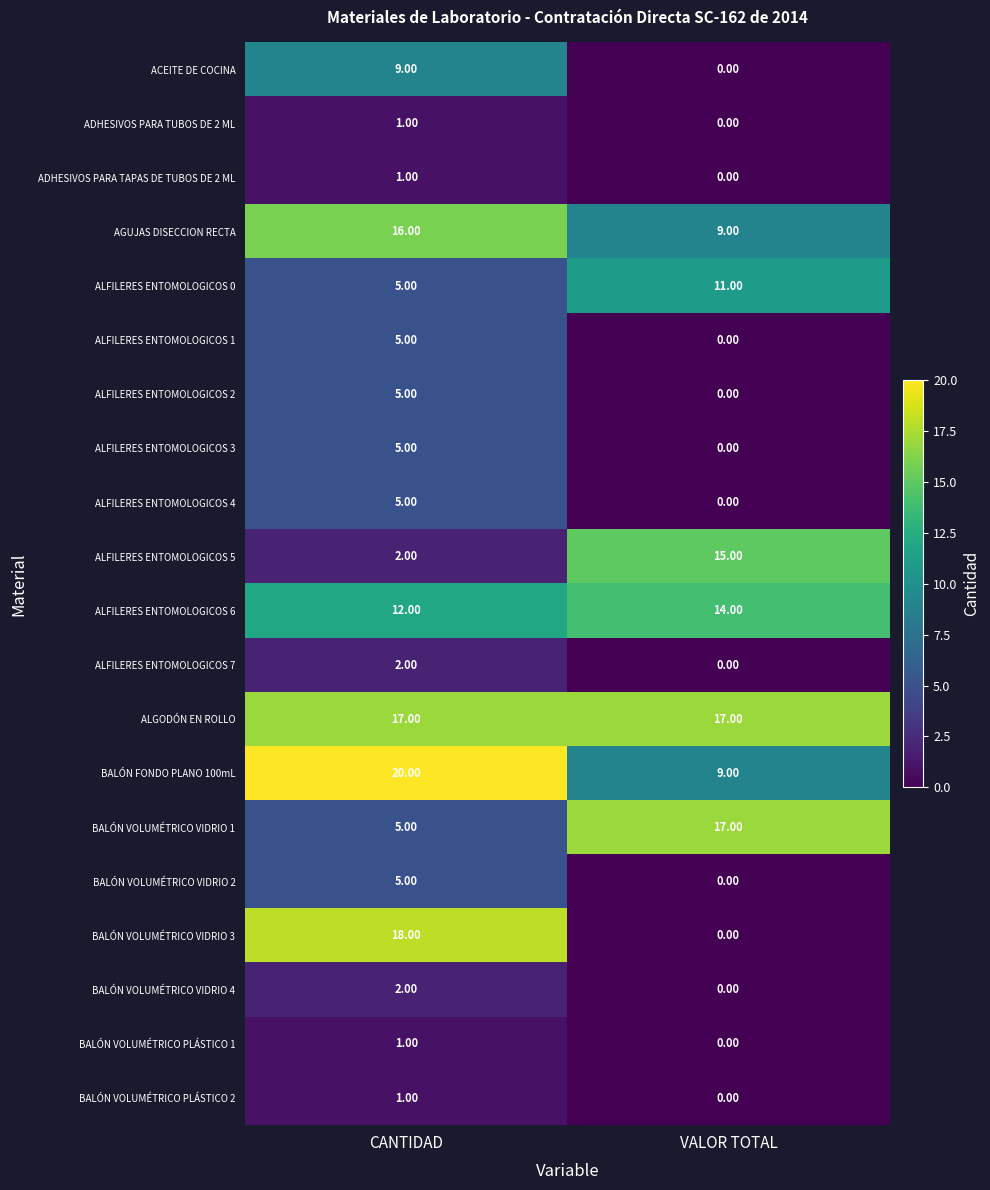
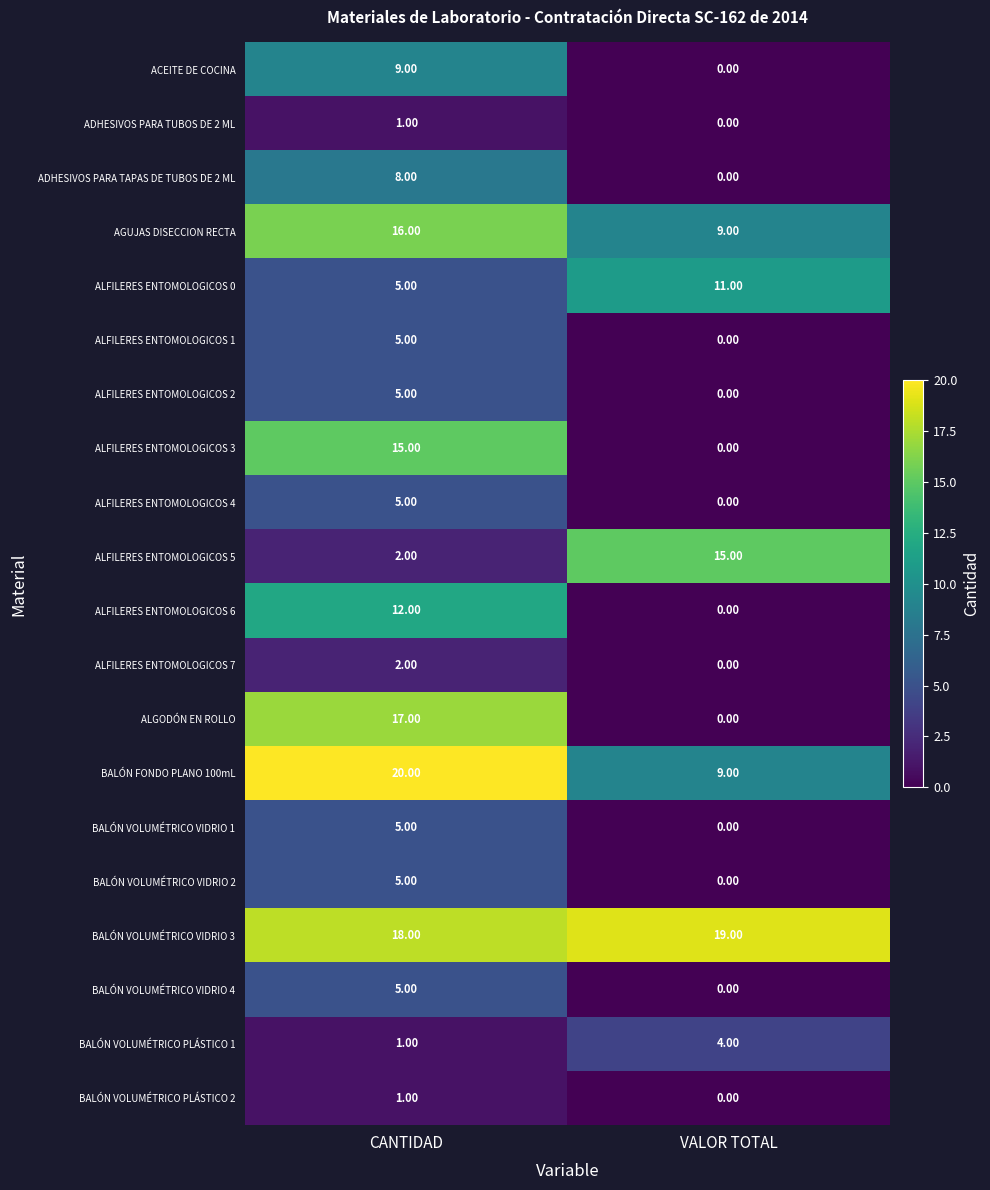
  {
    "ACEITE DE COCINA": {
      "CANTIDAD": 9.00,
      "VALOR TOTAL": 0.00
    },
    "ADHESIVOS PARA TUBOS DE 2 ML": {
      "CANTIDAD": 1.00,
      "VALOR TOTAL": 0.00
    },
    "ADHESIVOS PARA TAPAS DE TUBOS DE 2 ML": {
-     "CANTIDAD": 1.00,
+     "CANTIDAD": 8.00,
      "VALOR TOTAL": 0.00
    },
    "AGUJAS DISECCION RECTA": {
      "CANTIDAD": 16.00,
      "VALOR TOTAL": 9.00
    },
    "ALFILERES ENTOMOLOGICOS 0": {
      "CANTIDAD": 5.00,
      "VALOR TOTAL": 11.00
    },
    "ALFILERES ENTOMOLOGICOS 1": {
      "CANTIDAD": 5.00,
      "VALOR TOTAL": 0.00
    },
    "ALFILERES ENTOMOLOGICOS 2": {
      "CANTIDAD": 5.00,
      "VALOR TOTAL": 0.00
    },
    "ALFILERES ENTOMOLOGICOS 3": {
-     "CANTIDAD": 5.00,
+     "CANTIDAD": 15.00,
      "VALOR TOTAL": 0.00
    },
    "ALFILERES ENTOMOLOGICOS 4": {
      "CANTIDAD": 5.00,
      "VALOR TOTAL": 0.00
    },
    "ALFILERES ENTOMOLOGICOS 5": {
      "CANTIDAD": 2.00,
      "VALOR TOTAL": 15.00
    },
    "ALFILERES ENTOMOLOGICOS 6": {
      "CANTIDAD": 12.00,
-     "VALOR TOTAL": 14.00
+     "VALOR TOTAL": 0.00
    },
    "ALFILERES ENTOMOLOGICOS 7": {
      "CANTIDAD": 2.00,
      "VALOR TOTAL": 0.00
    },
    "ALGODÓN EN ROLLO": {
      "CANTIDAD": 17.00,
-     "VALOR TOTAL": 17.00
+     "VALOR TOTAL": 0.00
    },
    "BALÓN FONDO PLANO 100mL": {
      "CANTIDAD": 20.00,
      "VALOR TOTAL": 9.00
    },
    "BALÓN VOLUMÉTRICO VIDRIO 1": {
      "CANTIDAD": 5.00,
-     "VALOR TOTAL": 17.00
+     "VALOR TOTAL": 0.00
    },
    "BALÓN VOLUMÉTRICO VIDRIO 2": {
      "CANTIDAD": 5.00,
      "VALOR TOTAL": 0.00
    },
    "BALÓN VOLUMÉTRICO VIDRIO 3": {
      "CANTIDAD": 18.00,
-     "VALOR TOTAL": 0.00
+     "VALOR TOTAL": 19.00
    },
    "BALÓN VOLUMÉTRICO VIDRIO 4": {
-     "CANTIDAD": 2.00,
+     "CANTIDAD": 5.00,
      "VALOR TOTAL": 0.00
    },
    "BALÓN VOLUMÉTRICO PLÁSTICO 1": {
      "CANTIDAD": 1.00,
-     "VALOR TOTAL": 0.00
+     "VALOR TOTAL": 4.00
    },
    "BALÓN VOLUMÉTRICO PLÁSTICO 2": {
      "CANTIDAD": 1.00,
      "VALOR TOTAL": 0.00
    }
  }
